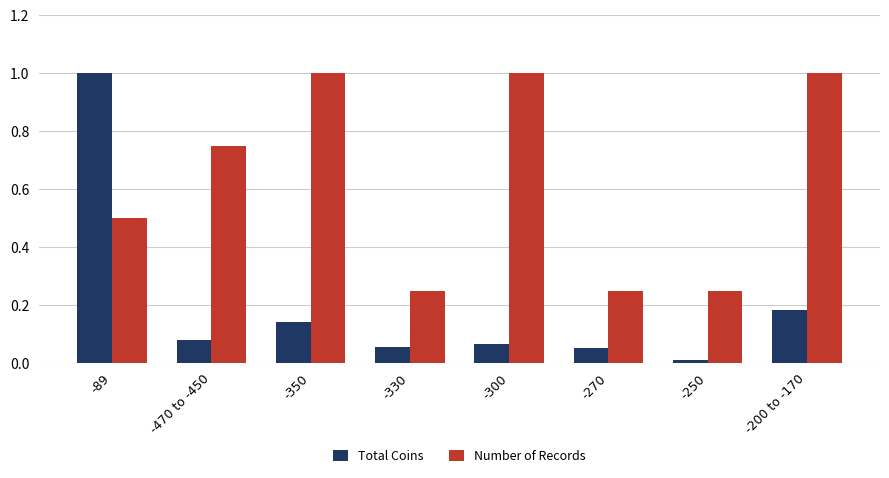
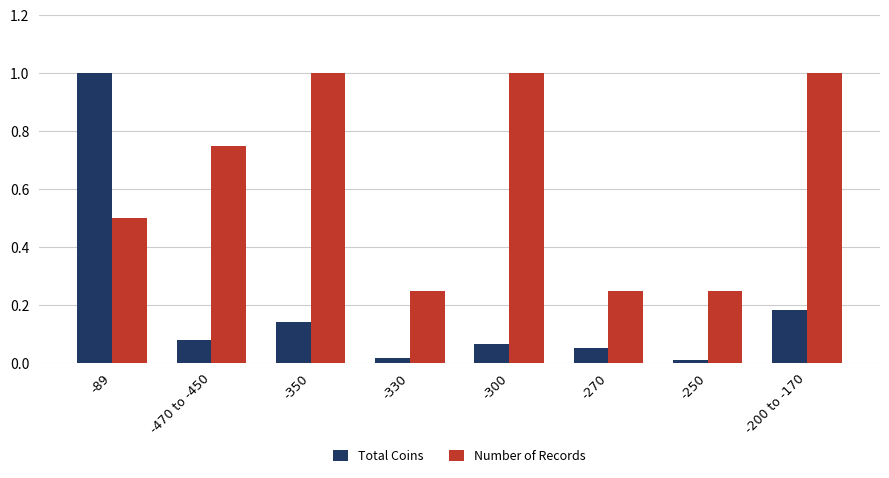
  {
    "Total Coins": {
      "-89": 1.00,
      "-470 to -450": 0.08,
      "-350": 0.14,
-     "-330": 0.06,
+     "-330": 0.02,
      "-300": 0.06,
      "-270": 0.05,
      "-250": 0.01,
      "-200 to -170": 0.18
    },
    "Number of Records": {
      "-89": 0.50,
      "-470 to -450": 0.75,
      "-350": 1.00,
      "-330": 0.25,
      "-300": 1.00,
      "-270": 0.25,
      "-250": 0.25,
      "-200 to -170": 1.00
    }
  }
